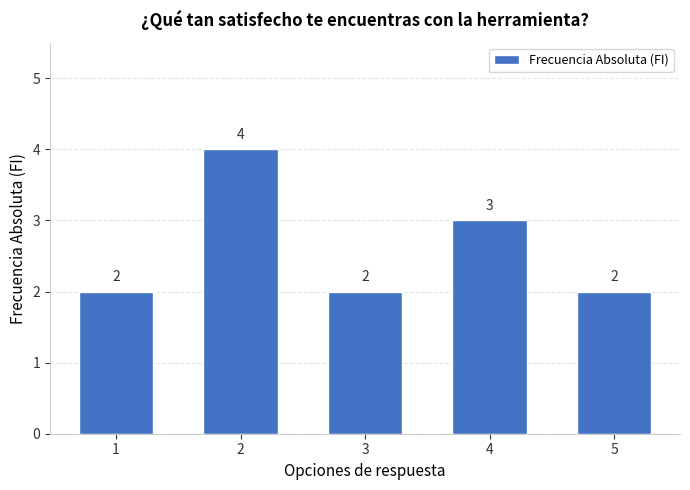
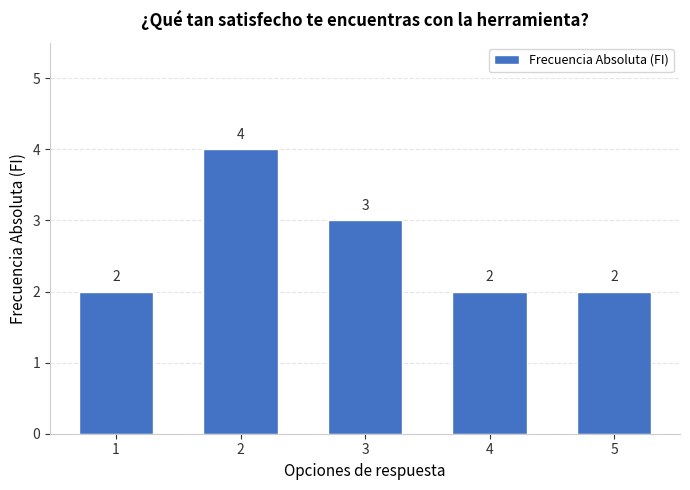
  {
    "1": 2,
    "2": 4,
-   "3": 2,
-   "4": 3,
+   "3": 3,
+   "4": 2,
    "5": 2
  }
